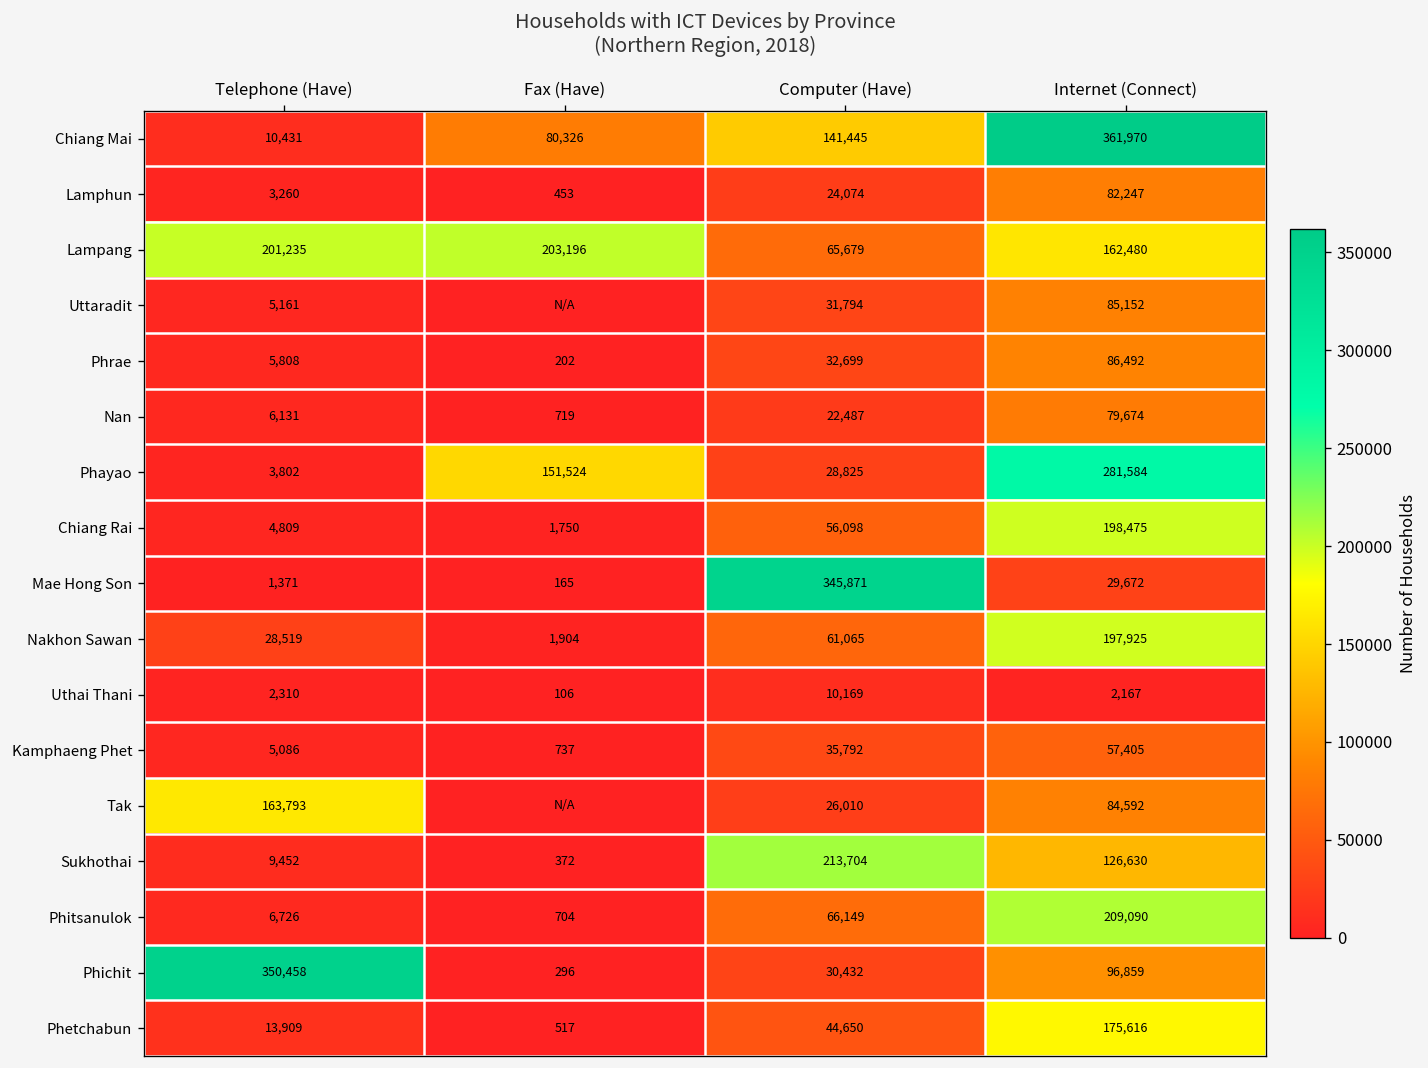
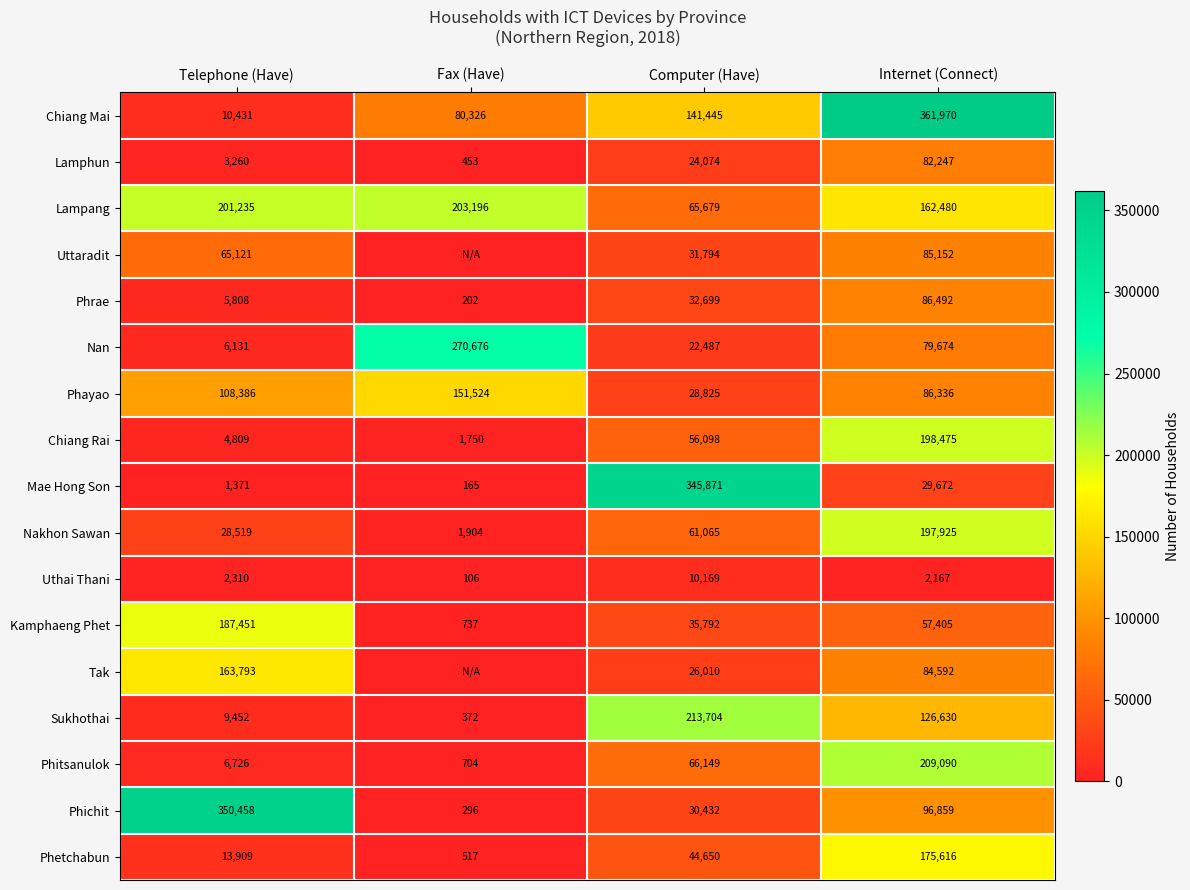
  {
    "Chiang Mai": {
      "Telephone (Have)": "10,431",
      "Fax (Have)": "80,326",
      "Computer (Have)": "141,445",
      "Internet (Connect)": "361,970"
    },
    "Lamphun": {
      "Telephone (Have)": "3,260",
      "Fax (Have)": "453",
      "Computer (Have)": "24,074",
      "Internet (Connect)": "82,247"
    },
    "Lampang": {
      "Telephone (Have)": "201,235",
      "Fax (Have)": "203,196",
      "Computer (Have)": "65,679",
      "Internet (Connect)": "162,480"
    },
    "Uttaradit": {
-     "Telephone (Have)": "5,161",
+     "Telephone (Have)": "65,121",
      "Computer (Have)": "31,794",
      "Internet (Connect)": "85,152"
    },
    "Phrae": {
      "Telephone (Have)": "5,808",
      "Fax (Have)": "202",
      "Computer (Have)": "32,699",
      "Internet (Connect)": "86,492"
    },
    "Nan": {
      "Telephone (Have)": "6,131",
-     "Fax (Have)": "719",
+     "Fax (Have)": "270,676",
      "Computer (Have)": "22,487",
      "Internet (Connect)": "79,674"
    },
    "Phayao": {
-     "Telephone (Have)": "3,802",
+     "Telephone (Have)": "108,386",
      "Fax (Have)": "151,524",
      "Computer (Have)": "28,825",
-     "Internet (Connect)": "281,584"
+     "Internet (Connect)": "86,336"
    },
    "Chiang Rai": {
      "Telephone (Have)": "4,809",
      "Fax (Have)": "1,750",
      "Computer (Have)": "56,098",
      "Internet (Connect)": "198,475"
    },
    "Mae Hong Son": {
      "Telephone (Have)": "1,371",
      "Fax (Have)": "165",
      "Computer (Have)": "345,871",
      "Internet (Connect)": "29,672"
    },
    "Nakhon Sawan": {
      "Telephone (Have)": "28,519",
      "Fax (Have)": "1,904",
      "Computer (Have)": "61,065",
      "Internet (Connect)": "197,925"
    },
    "Uthai Thani": {
      "Telephone (Have)": "2,310",
      "Fax (Have)": "106",
      "Computer (Have)": "10,169",
      "Internet (Connect)": "2,167"
    },
    "Kamphaeng Phet": {
-     "Telephone (Have)": "5,086",
+     "Telephone (Have)": "187,451",
      "Fax (Have)": "737",
      "Computer (Have)": "35,792",
      "Internet (Connect)": "57,405"
    },
    "Tak": {
      "Telephone (Have)": "163,793",
      "Computer (Have)": "26,010",
      "Internet (Connect)": "84,592"
    },
    "Sukhothai": {
      "Telephone (Have)": "9,452",
      "Fax (Have)": "372",
      "Computer (Have)": "213,704",
      "Internet (Connect)": "126,630"
    },
    "Phitsanulok": {
      "Telephone (Have)": "6,726",
      "Fax (Have)": "704",
      "Computer (Have)": "66,149",
      "Internet (Connect)": "209,090"
    },
    "Phichit": {
      "Telephone (Have)": "350,458",
      "Fax (Have)": "296",
      "Computer (Have)": "30,432",
      "Internet (Connect)": "96,859"
    },
    "Phetchabun": {
      "Telephone (Have)": "13,909",
      "Fax (Have)": "517",
      "Computer (Have)": "44,650",
      "Internet (Connect)": "175,616"
    }
  }
